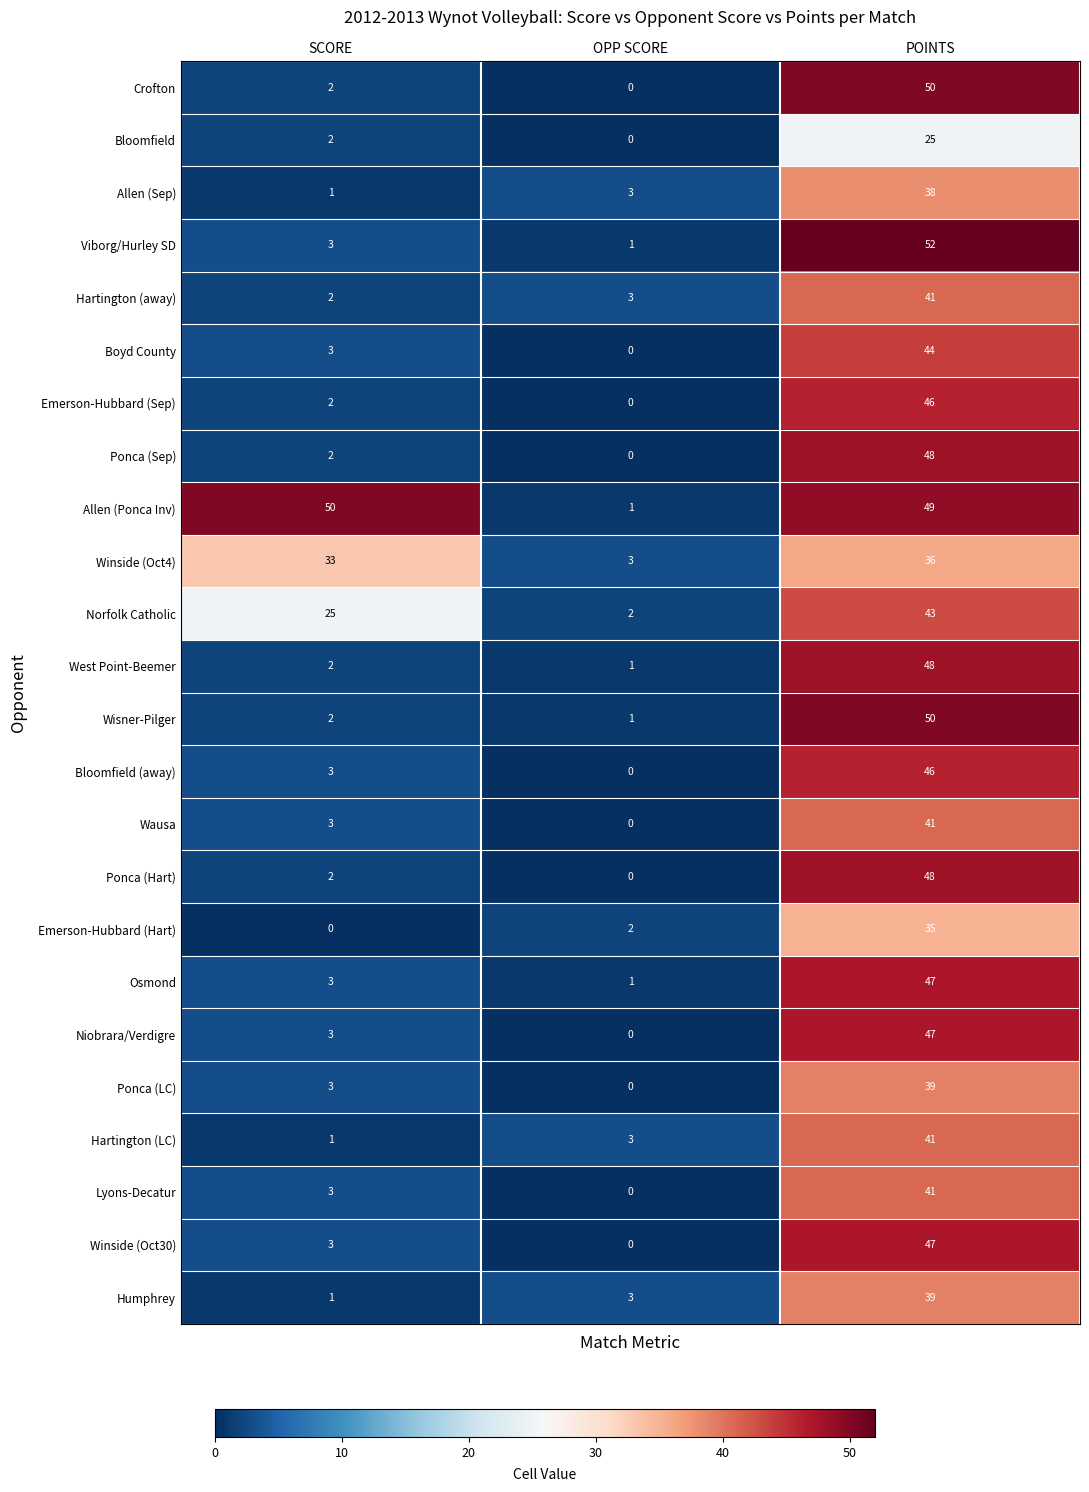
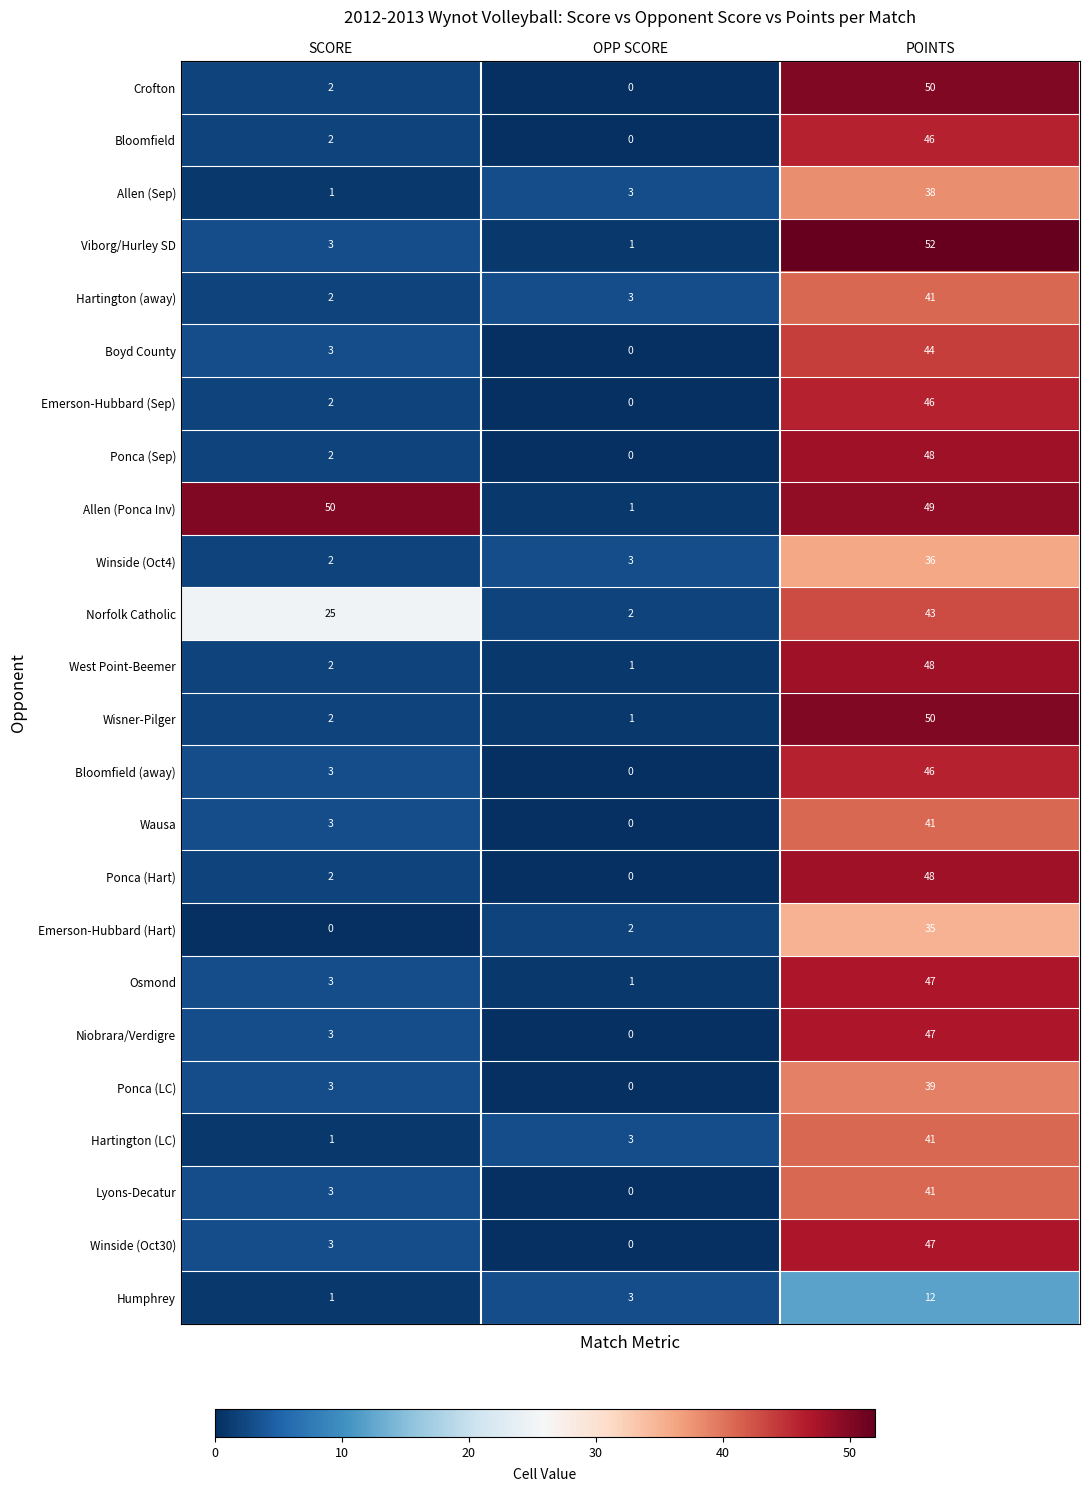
  {
    "Crofton": {
      "SCORE": 2,
      "OPP SCORE": 0,
      "POINTS": 50
    },
    "Bloomfield": {
      "SCORE": 2,
      "OPP SCORE": 0,
-     "POINTS": 25
+     "POINTS": 46
    },
    "Allen (Sep)": {
      "SCORE": 1,
      "OPP SCORE": 3,
      "POINTS": 38
    },
    "Viborg/Hurley SD": {
      "SCORE": 3,
      "OPP SCORE": 1,
      "POINTS": 52
    },
    "Hartington (away)": {
      "SCORE": 2,
      "OPP SCORE": 3,
      "POINTS": 41
    },
    "Boyd County": {
      "SCORE": 3,
      "OPP SCORE": 0,
      "POINTS": 44
    },
    "Emerson-Hubbard (Sep)": {
      "SCORE": 2,
      "OPP SCORE": 0,
      "POINTS": 46
    },
    "Ponca (Sep)": {
      "SCORE": 2,
      "OPP SCORE": 0,
      "POINTS": 48
    },
    "Allen (Ponca Inv)": {
      "SCORE": 50,
      "OPP SCORE": 1,
      "POINTS": 49
    },
    "Winside (Oct4)": {
-     "SCORE": 33,
+     "SCORE": 2,
      "OPP SCORE": 3,
      "POINTS": 36
    },
    "Norfolk Catholic": {
      "SCORE": 25,
      "OPP SCORE": 2,
      "POINTS": 43
    },
    "West Point-Beemer": {
      "SCORE": 2,
      "OPP SCORE": 1,
      "POINTS": 48
    },
    "Wisner-Pilger": {
      "SCORE": 2,
      "OPP SCORE": 1,
      "POINTS": 50
    },
    "Bloomfield (away)": {
      "SCORE": 3,
      "OPP SCORE": 0,
      "POINTS": 46
    },
    "Wausa": {
      "SCORE": 3,
      "OPP SCORE": 0,
      "POINTS": 41
    },
    "Ponca (Hart)": {
      "SCORE": 2,
      "OPP SCORE": 0,
      "POINTS": 48
    },
    "Emerson-Hubbard (Hart)": {
      "SCORE": 0,
      "OPP SCORE": 2,
      "POINTS": 35
    },
    "Osmond": {
      "SCORE": 3,
      "OPP SCORE": 1,
      "POINTS": 47
    },
    "Niobrara/Verdigre": {
      "SCORE": 3,
      "OPP SCORE": 0,
      "POINTS": 47
    },
    "Ponca (LC)": {
      "SCORE": 3,
      "OPP SCORE": 0,
      "POINTS": 39
    },
    "Hartington (LC)": {
      "SCORE": 1,
      "OPP SCORE": 3,
      "POINTS": 41
    },
    "Lyons-Decatur": {
      "SCORE": 3,
      "OPP SCORE": 0,
      "POINTS": 41
    },
    "Winside (Oct30)": {
      "SCORE": 3,
      "OPP SCORE": 0,
      "POINTS": 47
    },
    "Humphrey": {
      "SCORE": 1,
      "OPP SCORE": 3,
-     "POINTS": 39
+     "POINTS": 12
    }
  }
